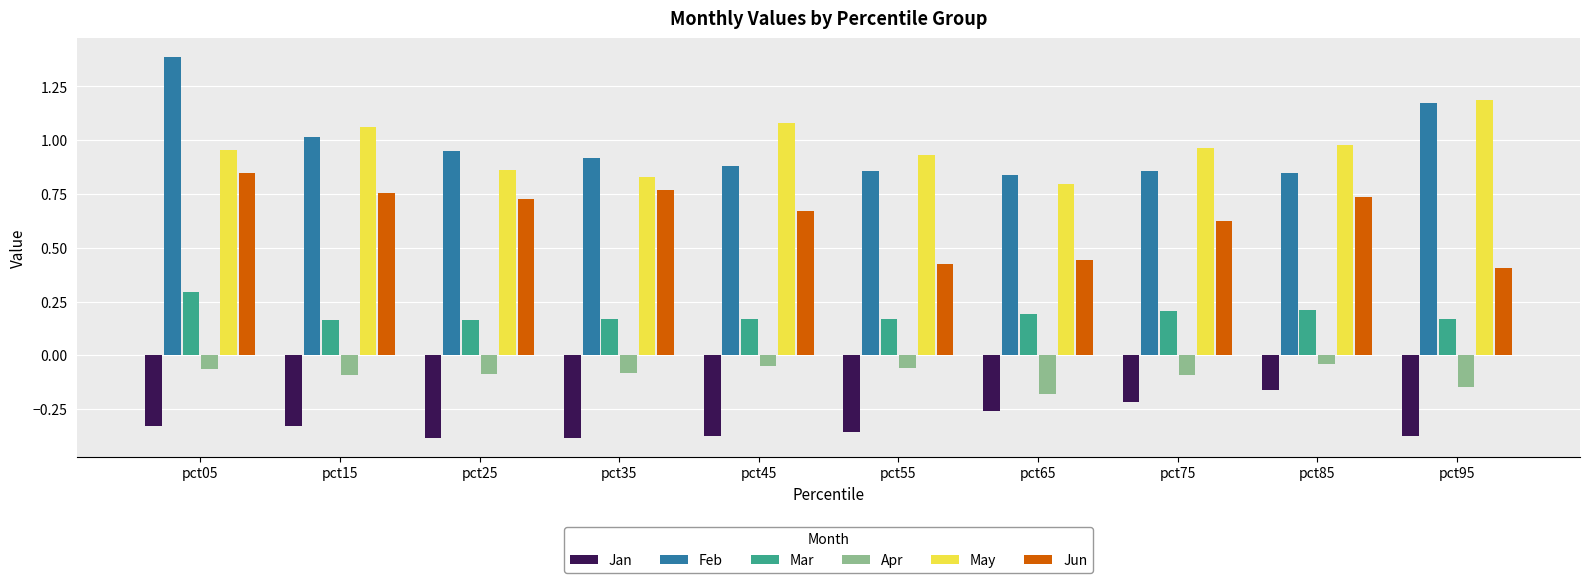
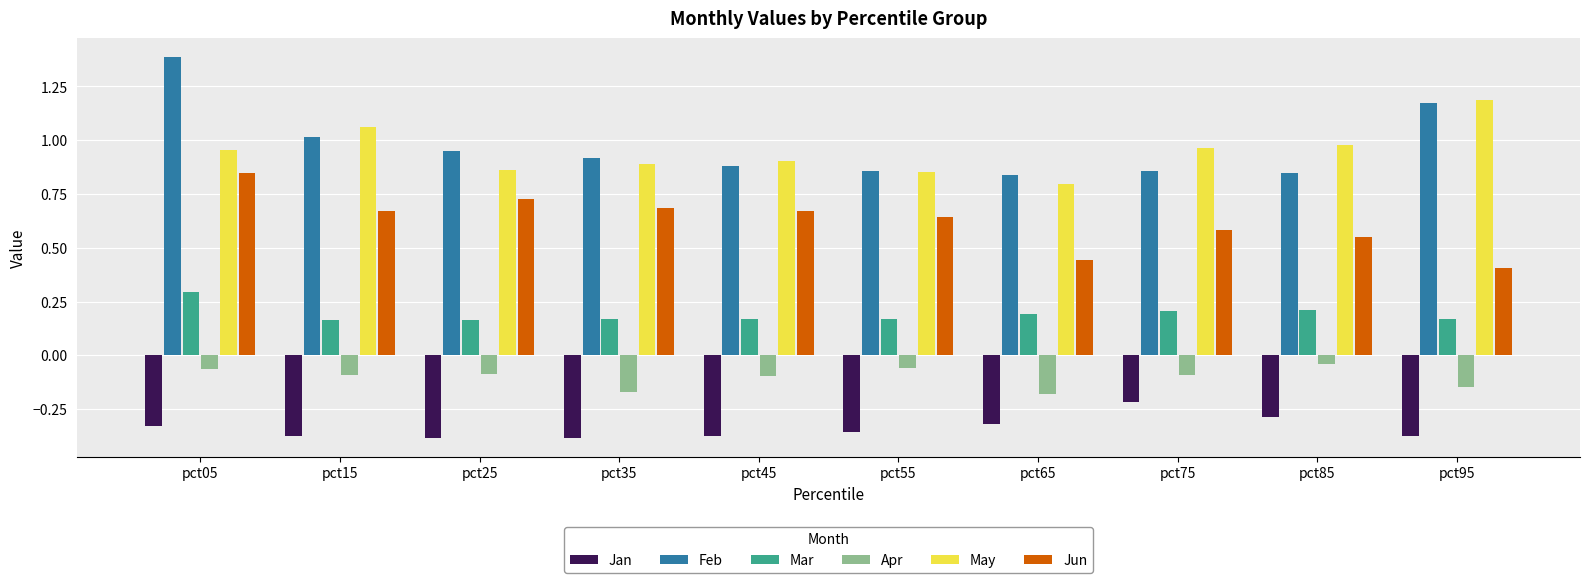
  {
    "Jan": {
      "pct05": -0.33,
-     "pct15": -0.33,
+     "pct15": -0.37,
      "pct25": -0.38,
      "pct35": -0.38,
      "pct45": -0.37,
      "pct55": -0.36,
-     "pct65": -0.26,
+     "pct65": -0.32,
      "pct75": -0.22,
-     "pct85": -0.16,
+     "pct85": -0.29,
      "pct95": -0.38
    },
    "Apr": {
      "pct05": -0.06,
      "pct15": -0.09,
      "pct25": -0.09,
-     "pct35": -0.08,
-     "pct45": -0.05,
+     "pct35": -0.17,
+     "pct45": -0.09,
      "pct55": -0.06,
      "pct65": -0.18,
      "pct75": -0.09,
      "pct85": -0.04,
      "pct95": -0.15
    },
    "May": {
      "pct05": 0.96,
      "pct15": 1.06,
      "pct25": 0.86,
-     "pct35": 0.83,
-     "pct45": 1.08,
-     "pct55": 0.93,
+     "pct35": 0.89,
+     "pct45": 0.90,
+     "pct55": 0.85,
      "pct65": 0.80,
      "pct75": 0.97,
      "pct85": 0.98,
      "pct95": 1.19
    },
    "Jun": {
      "pct05": 0.85,
-     "pct15": 0.76,
+     "pct15": 0.67,
      "pct25": 0.73,
-     "pct35": 0.77,
+     "pct35": 0.69,
      "pct45": 0.67,
-     "pct55": 0.42,
+     "pct55": 0.64,
      "pct65": 0.44,
-     "pct75": 0.62,
-     "pct85": 0.74,
+     "pct75": 0.58,
+     "pct85": 0.55,
      "pct95": 0.40
    }
  }
